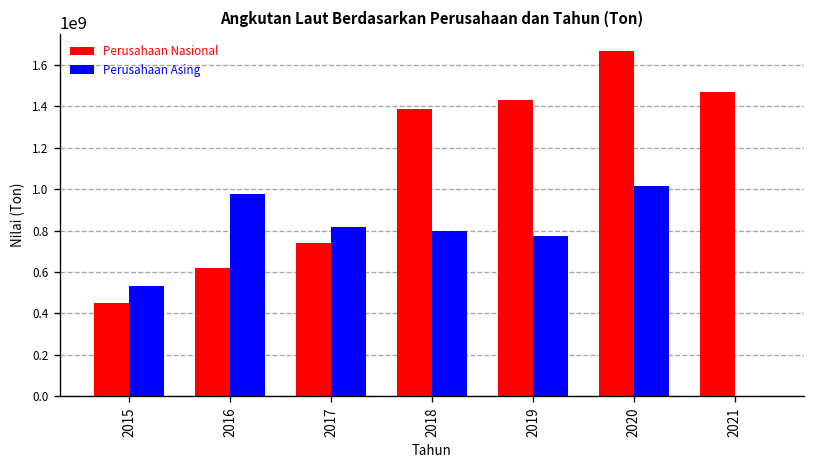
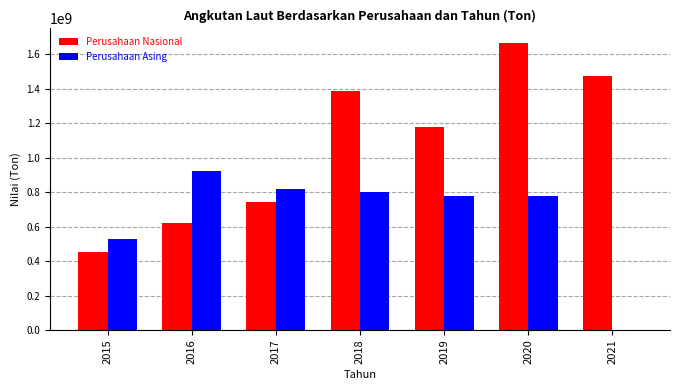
  {
    "Perusahaan Nasional": {
      "2015": 450000000,
      "2016": 620000000,
      "2017": 740000000,
      "2018": 1390000000,
-     "2019": 1430000000,
+     "2019": 1180000000,
      "2020": 1670000000,
      "2021": 1470000000
    },
    "Perusahaan Asing": {
      "2015": 530000000,
-     "2016": 980000000,
+     "2016": 920000000,
      "2017": 820000000,
      "2018": 800000000,
      "2019": 770000000,
-     "2020": 1010000000,
+     "2020": 780000000,
      "2021": 0
    }
  }
